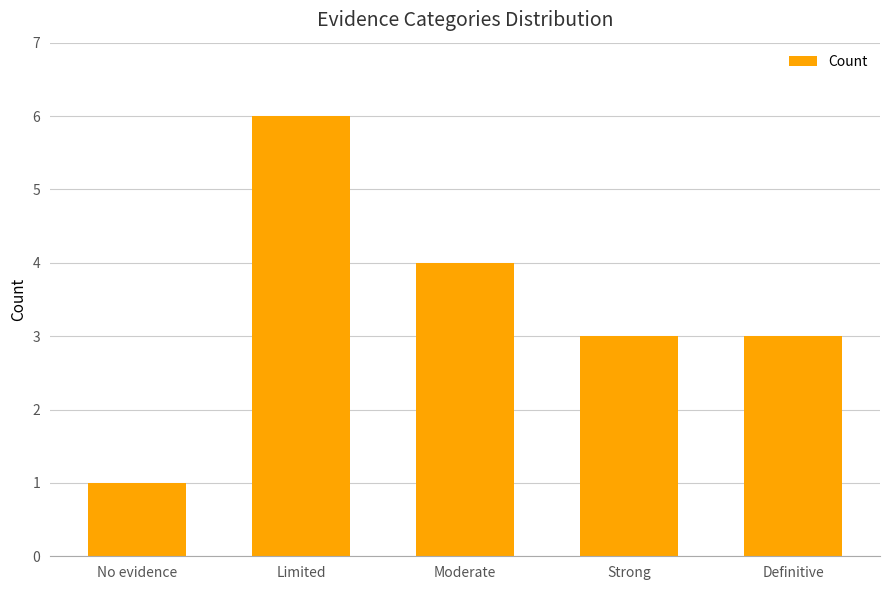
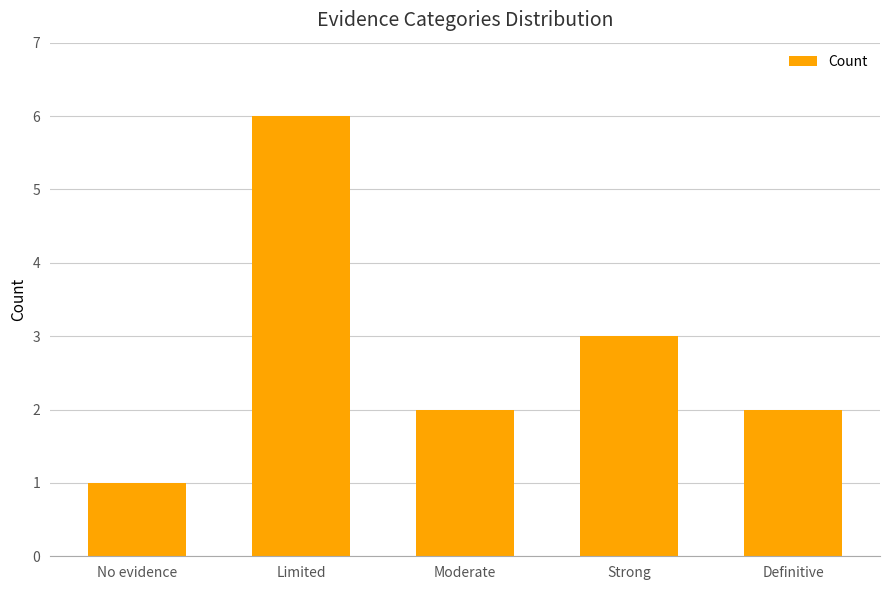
  {
    "No evidence": 1,
    "Limited": 6,
-   "Moderate": 4,
+   "Moderate": 2,
    "Strong": 3,
-   "Definitive": 3
+   "Definitive": 2
  }
